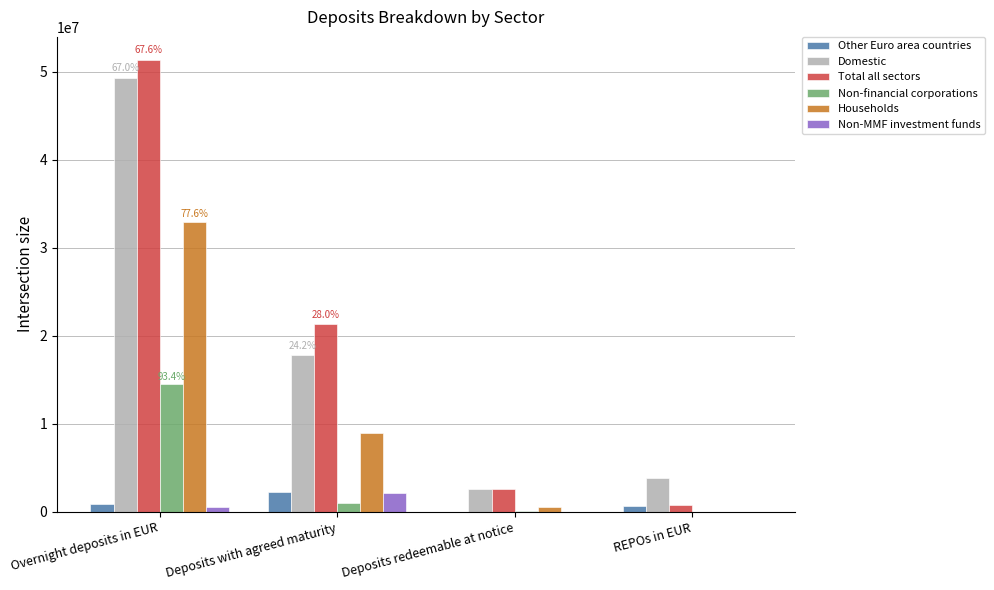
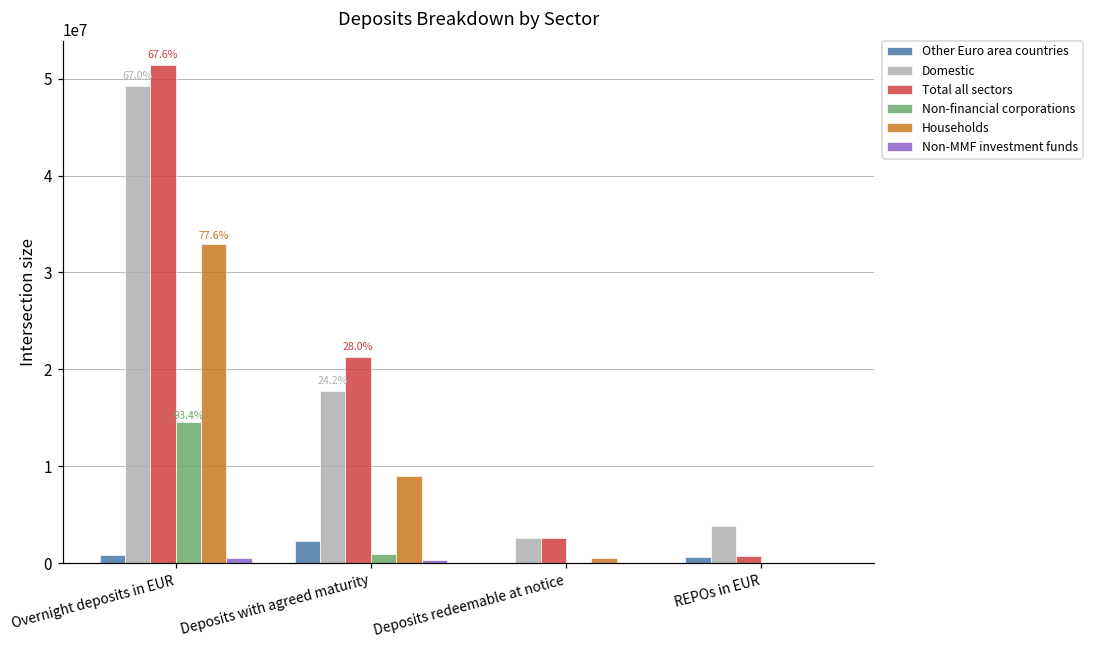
  {
    "Other Euro area countries": {
      "Overnight deposits in EUR": 1000000,
      "Deposits with agreed maturity": 2000000,
      "REPOs in EUR": 1000000
    },
    "Domestic": {
      "Deposits redeemable at notice": 3000000,
      "REPOs in EUR": 4000000
    },
    "Total all sectors": {
      "Deposits redeemable at notice": 3000000,
      "REPOs in EUR": 1000000
    },
    "Non-financial corporations": {
      "Deposits with agreed maturity": 1000000,
      "REPOs in EUR": 0
    },
    "Households": {
      "Deposits with agreed maturity": 9000000,
      "Deposits redeemable at notice": 1000000,
      "REPOs in EUR": 0
    },
    "Non-MMF investment funds": {
      "Overnight deposits in EUR": 1000000,
-     "Deposits with agreed maturity": 2000000,
+     "Deposits with agreed maturity": 0,
      "REPOs in EUR": 0
    }
  }
